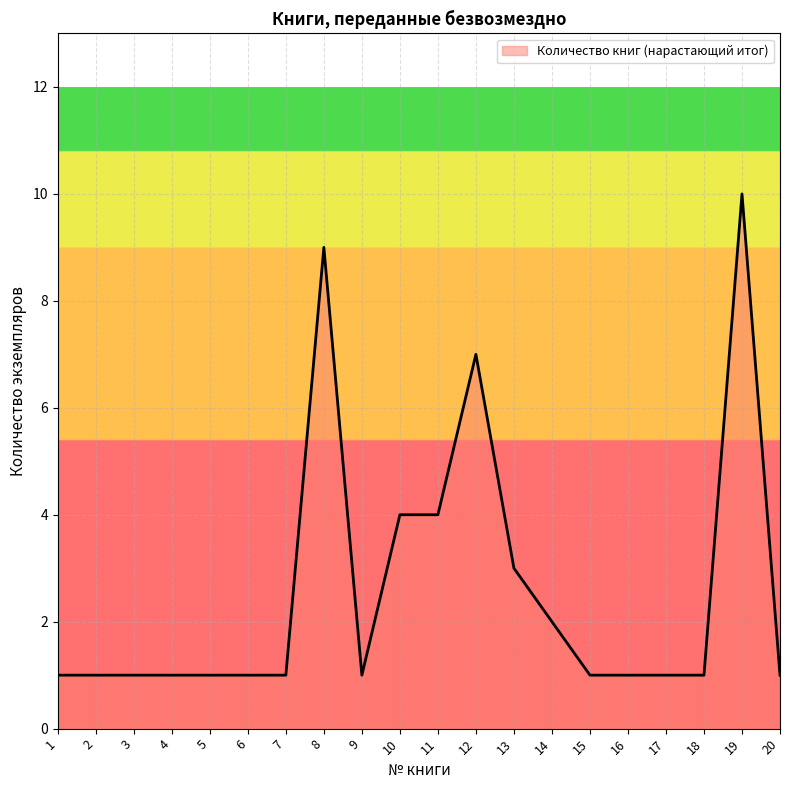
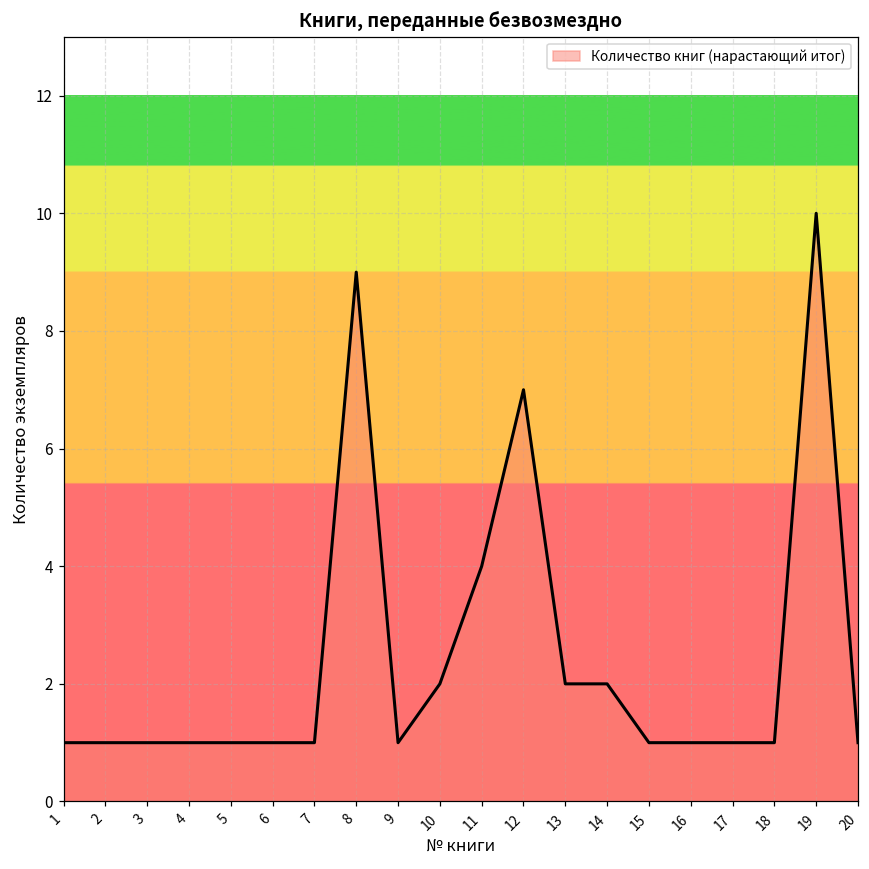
  {
    "1": 1,
    "2": 1,
    "3": 1,
    "4": 1,
    "5": 1,
    "6": 1,
    "7": 1,
    "8": 9,
    "9": 1,
-   "10": 4,
+   "10": 2,
    "11": 4,
    "12": 7,
-   "13": 3,
+   "13": 2,
    "14": 2,
    "15": 1,
    "16": 1,
    "17": 1,
    "18": 1,
    "19": 10,
    "20": 1
  }
